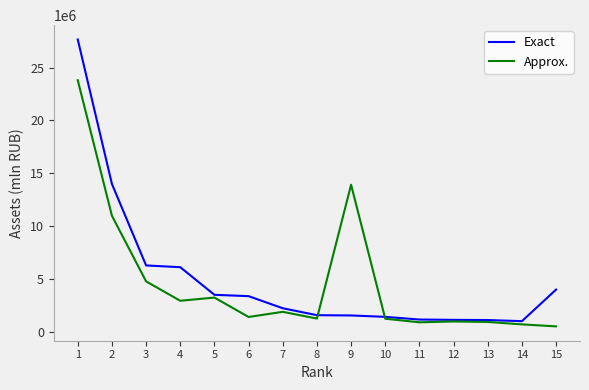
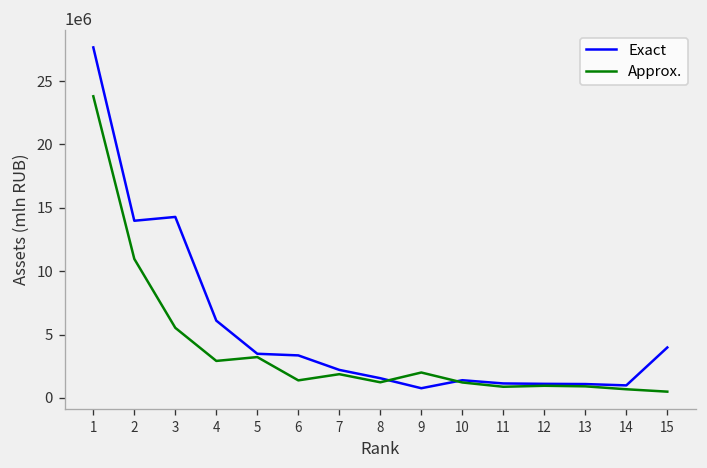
  {
    "Exact": {
      "1": 27700000,
      "2": 14000000,
-     "3": 6300000,
+     "3": 14300000,
      "4": 6100000,
      "5": 3500000,
      "6": 3400000,
      "7": 2200000,
      "8": 1600000,
-     "9": 1500000,
+     "9": 800000,
      "11": 1100000,
      "14": 1000000,
      "15": 4000000
    },
    "Approx.": {
      "1": 23800000,
      "2": 11000000,
-     "3": 4800000,
+     "3": 5500000,
      "4": 2900000,
      "5": 3200000,
      "6": 1400000,
      "7": 1900000,
      "8": 1200000,
-     "9": 13900000,
+     "9": 2000000,
      "11": 900000,
      "14": 700000,
      "15": 500000
    }
  }
